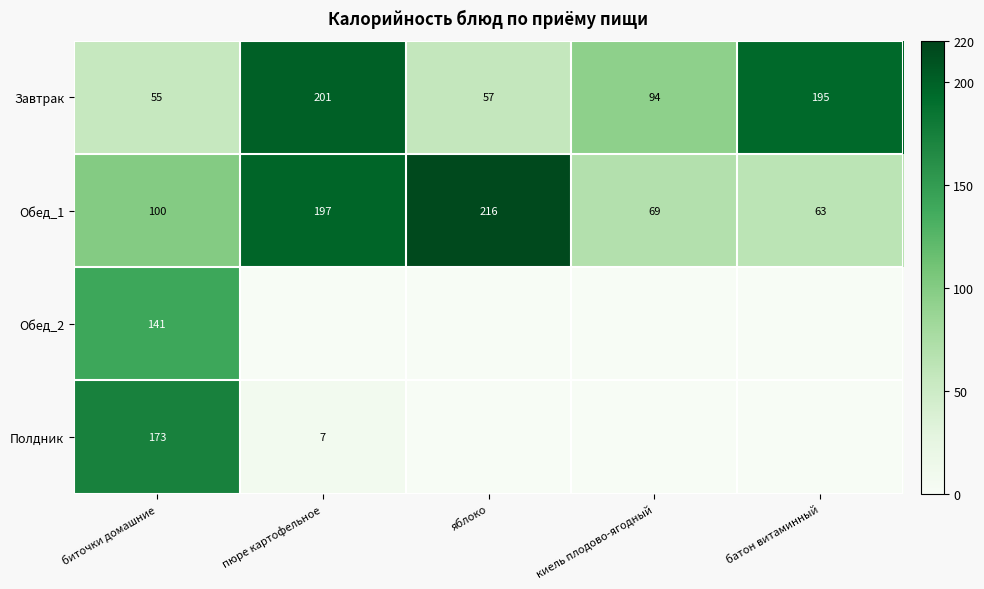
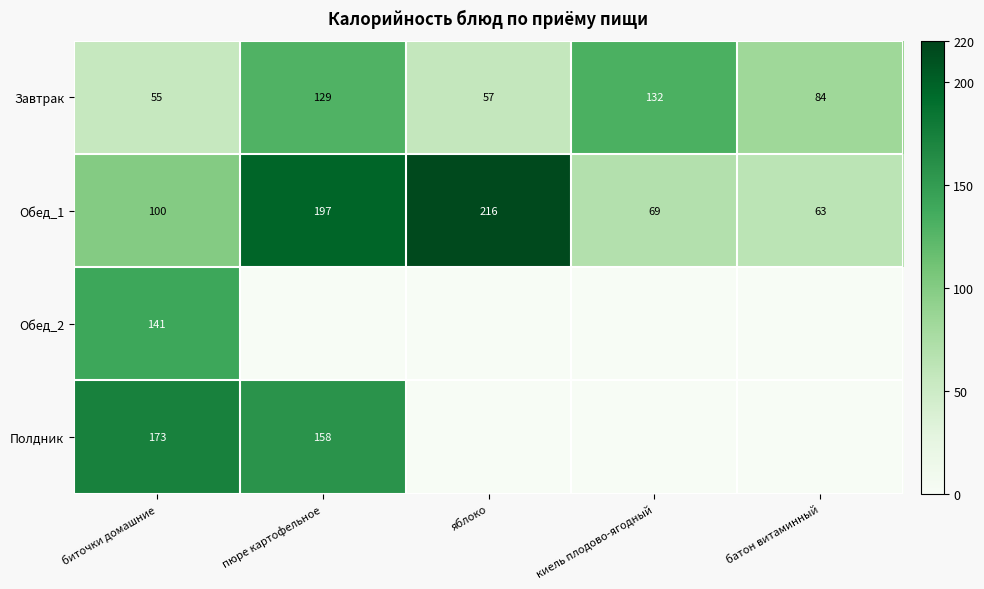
  {
    "Завтрак": {
      "биточки домашние": 55,
-     "пюре картофельное": 201,
+     "пюре картофельное": 129,
      "яблоко": 57,
-     "киель плодово-ягодный": 94,
-     "батон витаминный": 195
+     "киель плодово-ягодный": 132,
+     "батон витаминный": 84
    },
    "Обед_1": {
      "биточки домашние": 100,
      "пюре картофельное": 197,
      "яблоко": 216,
      "киель плодово-ягодный": 69,
      "батон витаминный": 63
    },
    "Обед_2": {
      "биточки домашние": 141
    },
    "Полдник": {
      "биточки домашние": 173,
-     "пюре картофельное": 7
+     "пюре картофельное": 158
    }
  }
